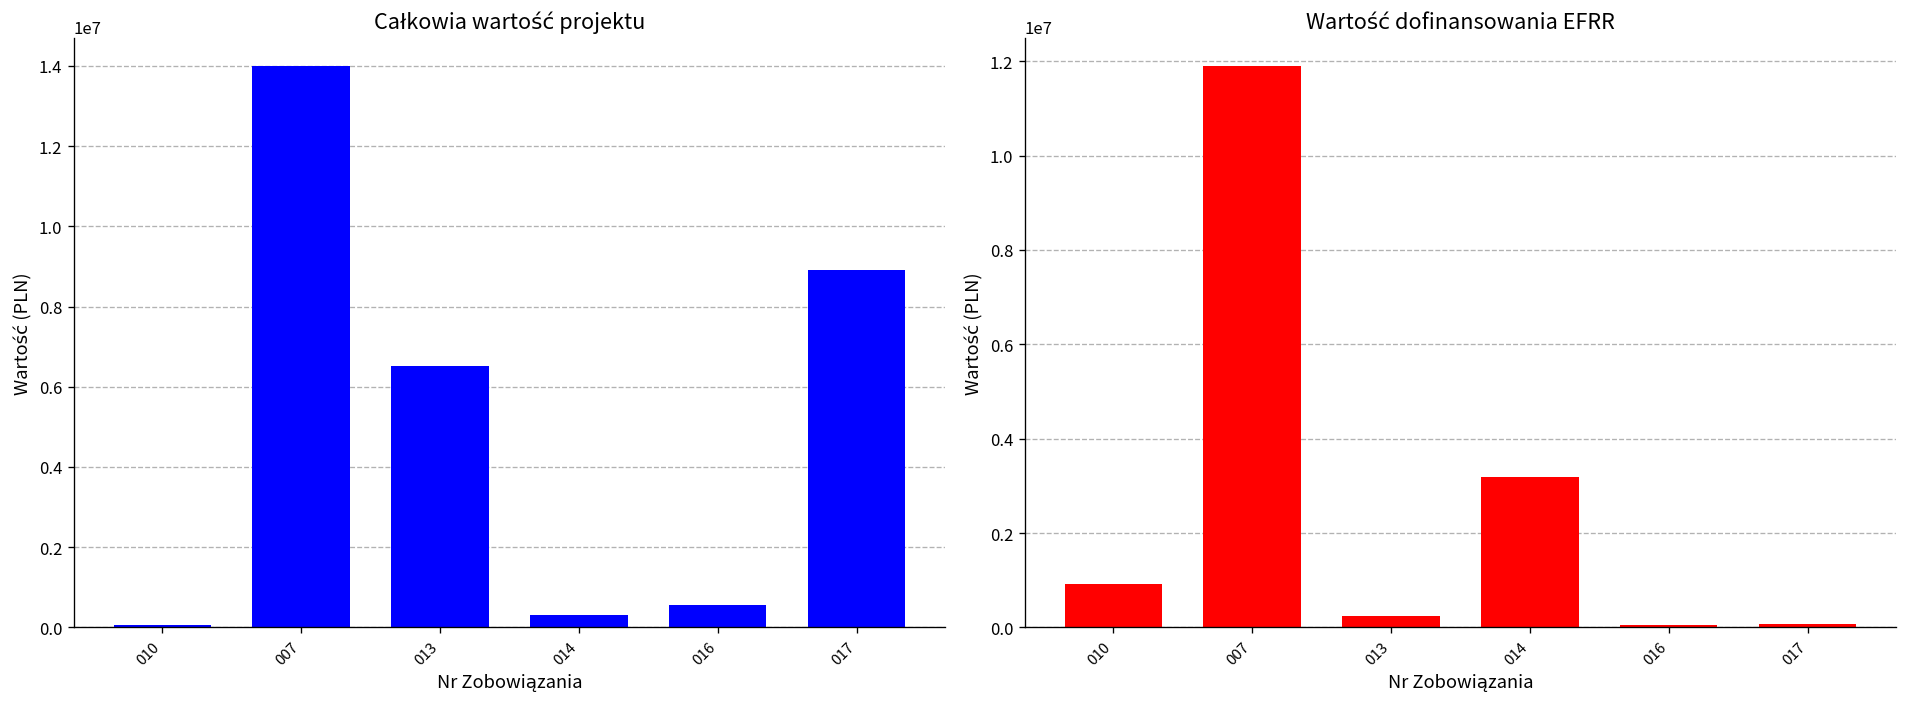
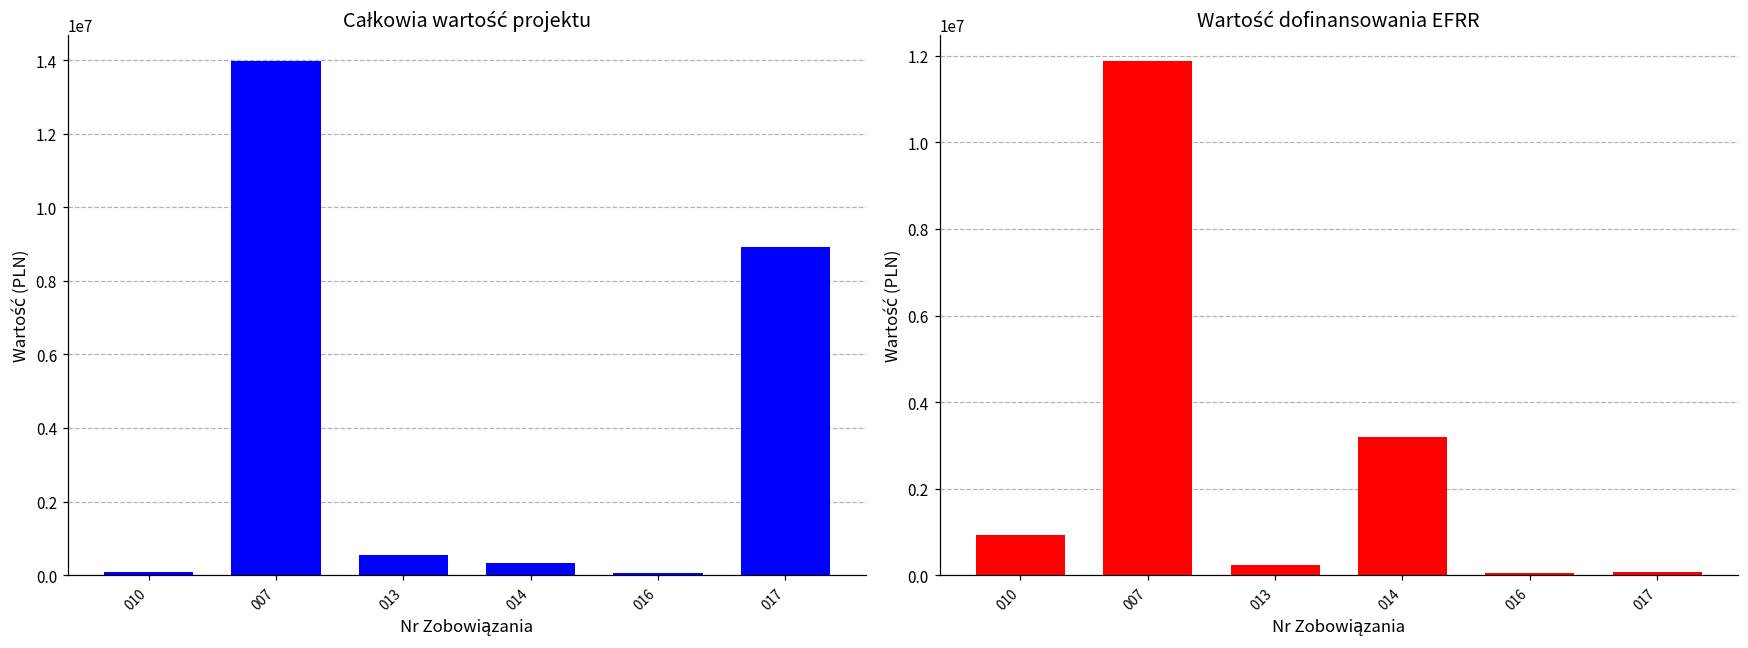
  {
    "Całkowia wartość projektu": {
      "007": 14000000,
-     "013": 6500000,
+     "013": 500000,
      "014": 300000,
-     "016": 600000,
+     "016": 100000,
      "017": 8900000
    },
    "Wartość dofinansowania EFRR": {
      "010": 900000,
      "007": 11900000,
      "013": 200000,
      "014": 3200000,
      "017": 100000
    }
  }
